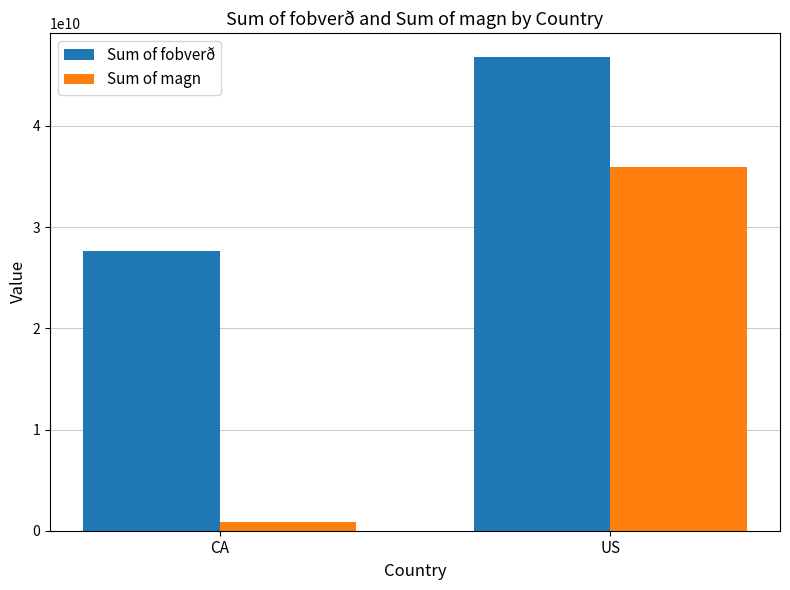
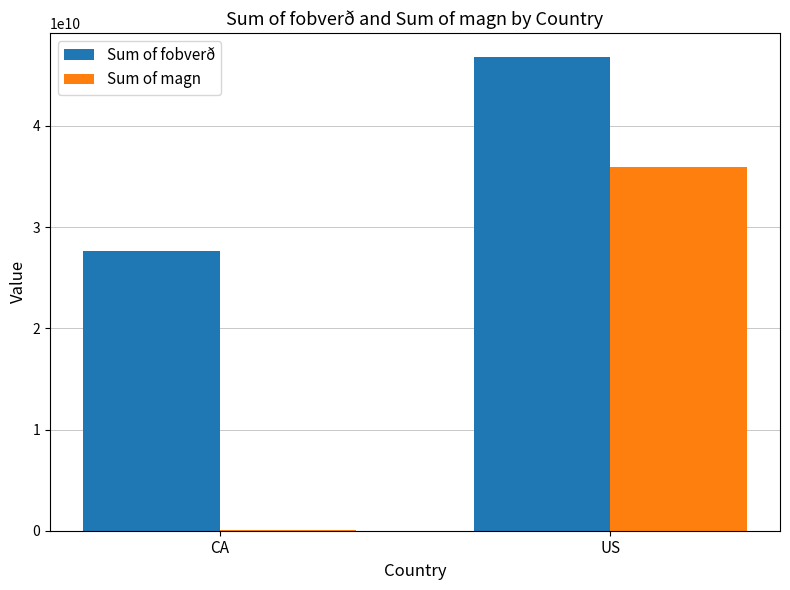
  {
    "Sum of fobverð": {
      "CA": 27600000000,
      "US": 46800000000
    },
    "Sum of magn": {
-     "CA": 900000000,
+     "CA": 0,
      "US": 35900000000
    }
  }
